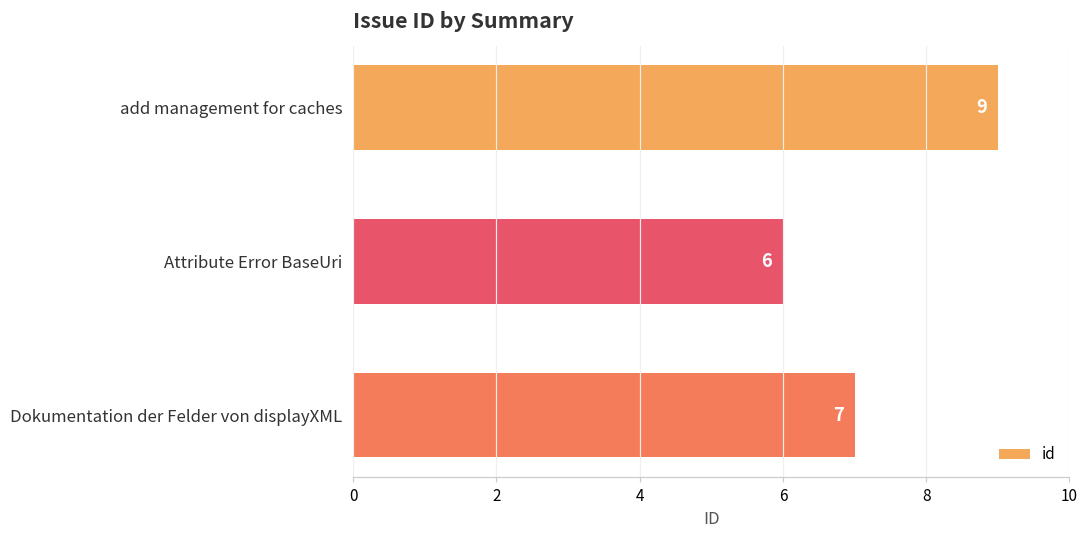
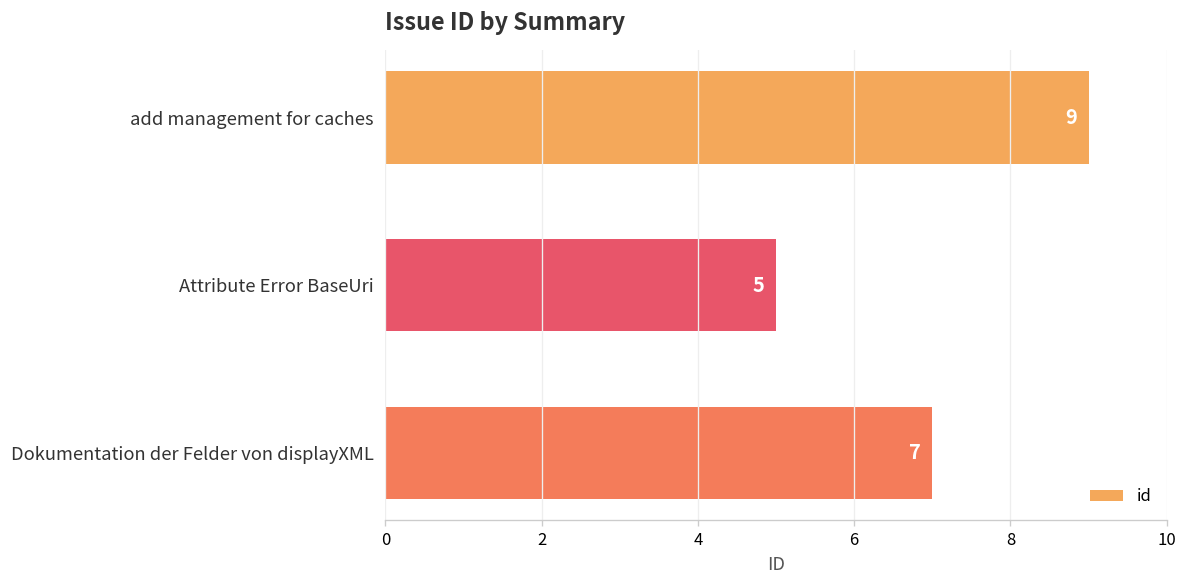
  {
    "add management for caches": 9,
-   "Attribute Error BaseUri": 6,
+   "Attribute Error BaseUri": 5,
    "Dokumentation der Felder von displayXML": 7
  }
